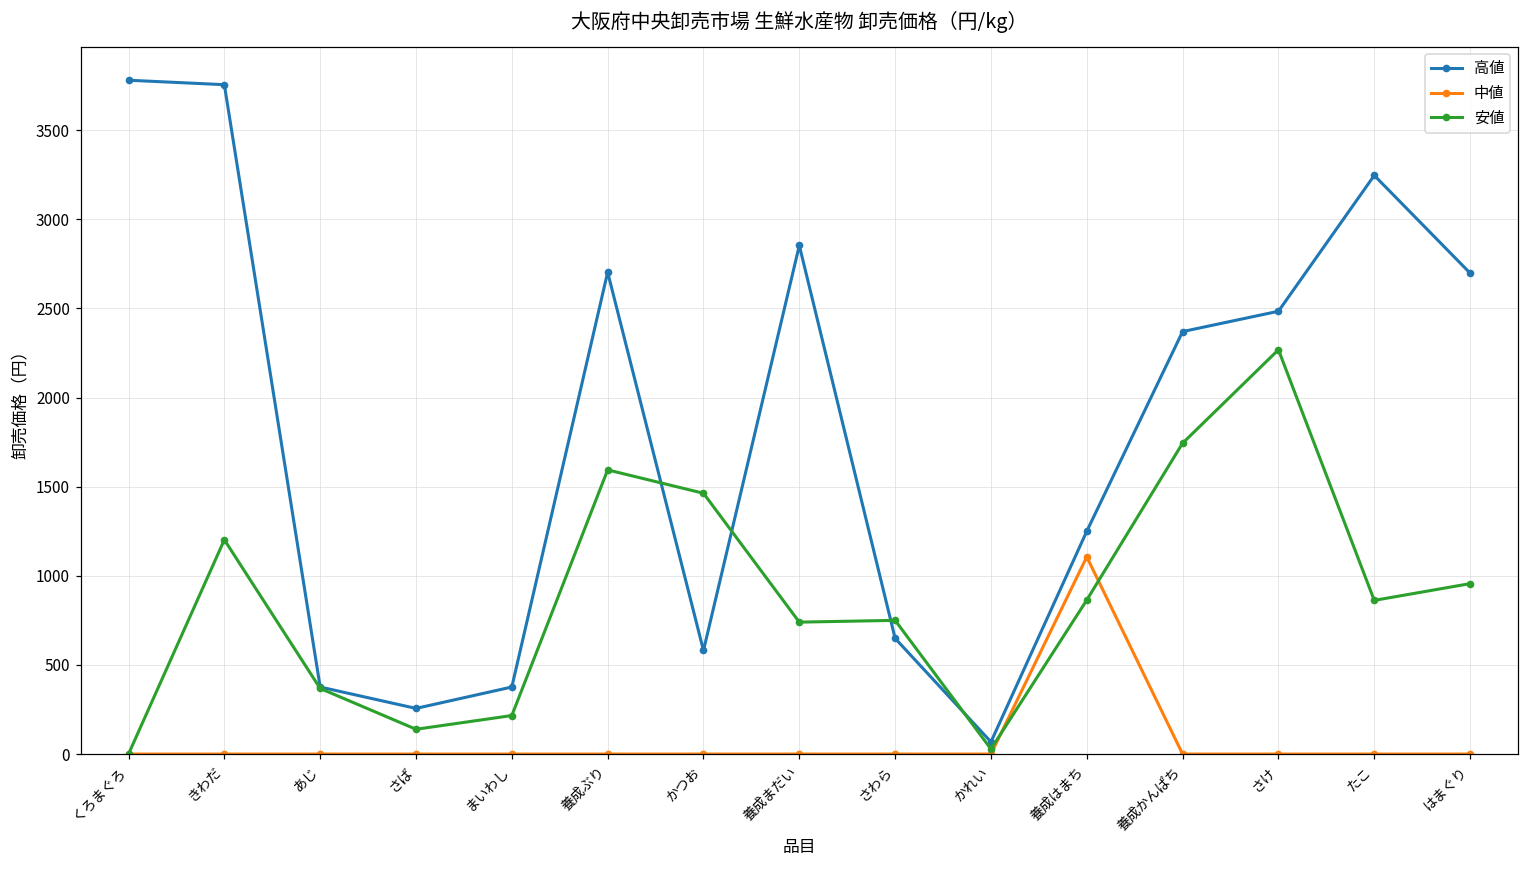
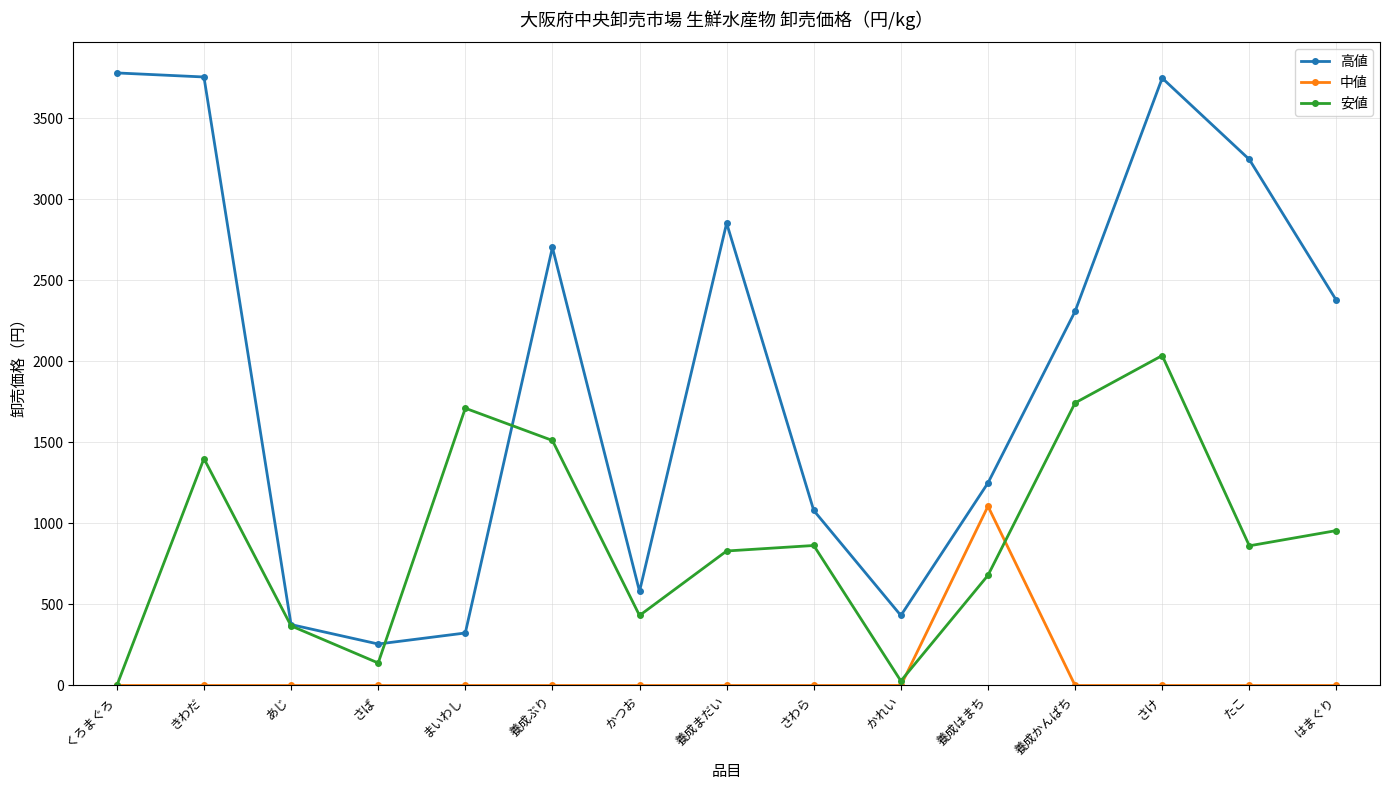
  {
    "高値": {
      "くろまぐろ": 3780,
      "きわだ": 3760,
      "さば": 260,
-     "まいわし": 380,
+     "まいわし": 320,
      "養成ぶり": 2700,
      "かつお": 580,
      "養成まだい": 2850,
-     "さわら": 650,
-     "かれい": 70,
+     "さわら": 1080,
+     "かれい": 430,
      "養成はまち": 1250,
-     "養成かんぱち": 2370,
-     "さけ": 2480,
+     "養成かんぱち": 2310,
+     "さけ": 3750,
      "たこ": 3250,
-     "はまぐり": 2700
+     "はまぐり": 2380
    },
    "中値": {
      "きわだ": 0,
      "あじ": 0,
      "さば": 0,
      "まいわし": 0,
      "養成ぶり": 0,
      "かつお": 0,
      "養成まだい": 0,
      "さわら": 0,
      "かれい": 0,
      "養成はまち": 1110,
      "養成かんぱち": 0,
      "さけ": 0,
      "たこ": 0,
      "はまぐり": 0
    },
    "安値": {
-     "きわだ": 1200,
+     "きわだ": 1400,
      "さば": 140,
-     "まいわし": 220,
-     "養成ぶり": 1590,
-     "かつお": 1460,
-     "養成まだい": 740,
-     "さわら": 750,
+     "まいわし": 1710,
+     "養成ぶり": 1510,
+     "かつお": 430,
+     "養成まだい": 830,
+     "さわら": 860,
      "かれい": 30,
-     "養成はまち": 860,
+     "養成はまち": 680,
      "養成かんぱち": 1740,
-     "さけ": 2270,
+     "さけ": 2040,
      "たこ": 860,
      "はまぐり": 960
    }
  }
